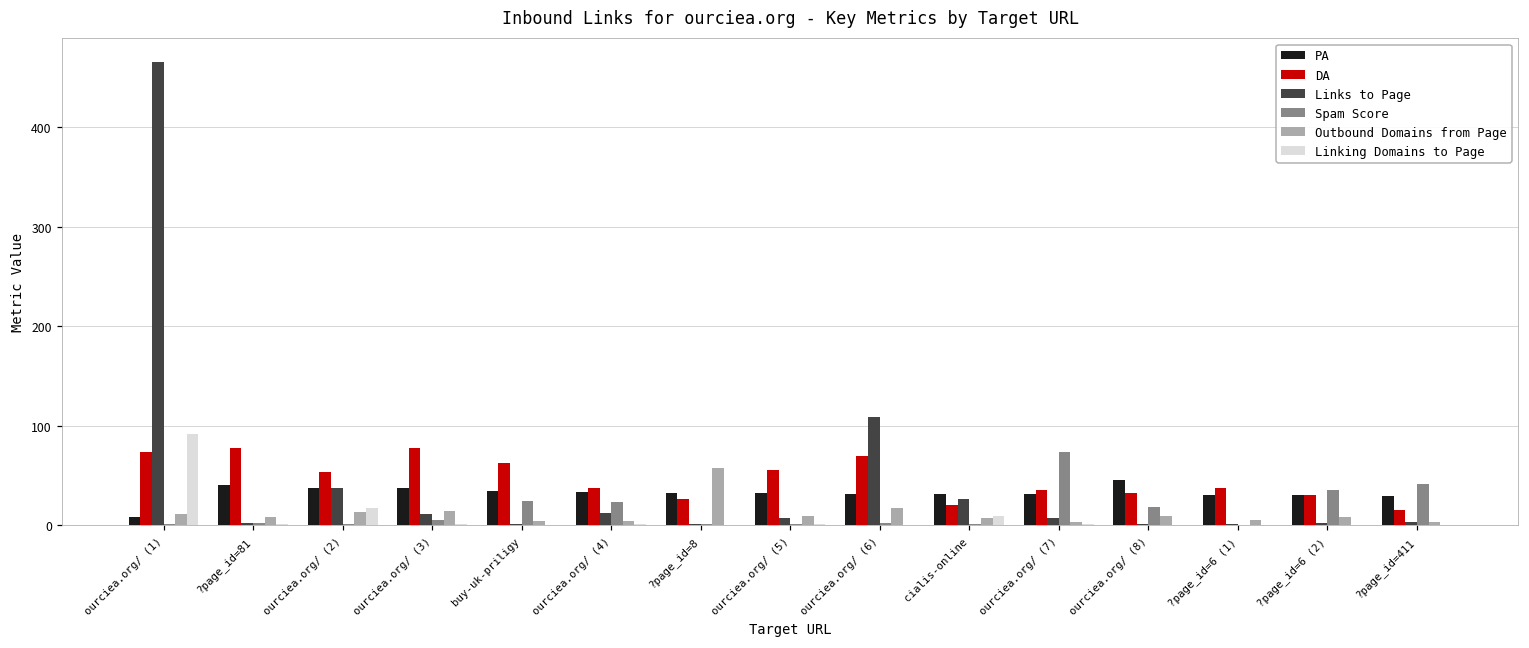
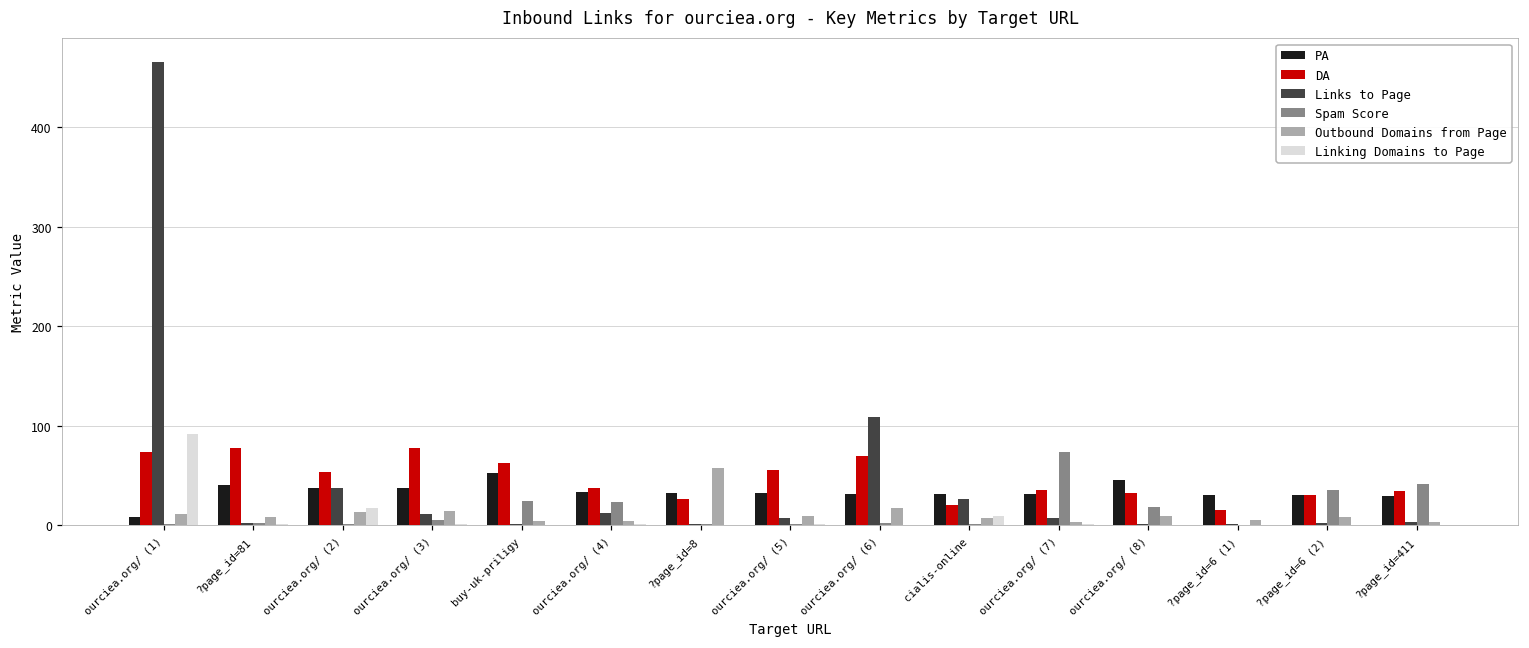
  {
    "PA": {
      "ourciea.org/ (1)": 10,
      "?page_id=81": 40,
      "ourciea.org/ (2)": 40,
      "ourciea.org/ (3)": 40,
-     "buy-uk-priligy": 30,
+     "buy-uk-priligy": 50,
      "ourciea.org/ (4)": 30,
      "?page_id=8": 30,
      "ourciea.org/ (5)": 30,
      "ourciea.org/ (6)": 30,
      "cialis-online": 30,
      "ourciea.org/ (7)": 30,
      "ourciea.org/ (8)": 50,
      "?page_id=6 (1)": 30,
      "?page_id=6 (2)": 30,
      "?page_id=411": 30
    },
    "DA": {
      "ourciea.org/ (1)": 70,
      "?page_id=81": 80,
      "ourciea.org/ (2)": 50,
      "ourciea.org/ (3)": 80,
      "buy-uk-priligy": 60,
      "ourciea.org/ (4)": 40,
      "?page_id=8": 30,
      "ourciea.org/ (5)": 60,
      "ourciea.org/ (6)": 70,
      "cialis-online": 20,
      "ourciea.org/ (7)": 40,
      "ourciea.org/ (8)": 30,
-     "?page_id=6 (1)": 40,
+     "?page_id=6 (1)": 20,
      "?page_id=6 (2)": 30,
-     "?page_id=411": 20
+     "?page_id=411": 30
    },
    "Links to Page": {
      "ourciea.org/ (1)": 470,
      "ourciea.org/ (2)": 40,
      "ourciea.org/ (3)": 10,
      "ourciea.org/ (4)": 10,
      "ourciea.org/ (5)": 10,
      "ourciea.org/ (6)": 110,
      "cialis-online": 30,
      "ourciea.org/ (7)": 10,
      "?page_id=411": 0
    },
    "Linking Domains to Page": {
      "ourciea.org/ (1)": 90,
      "ourciea.org/ (2)": 20,
      "buy-uk-priligy": 0,
      "?page_id=8": 0,
      "ourciea.org/ (6)": 0,
      "cialis-online": 10,
      "ourciea.org/ (8)": 0,
      "?page_id=6 (1)": 0,
      "?page_id=6 (2)": 0,
      "?page_id=411": 0
    }
  }
